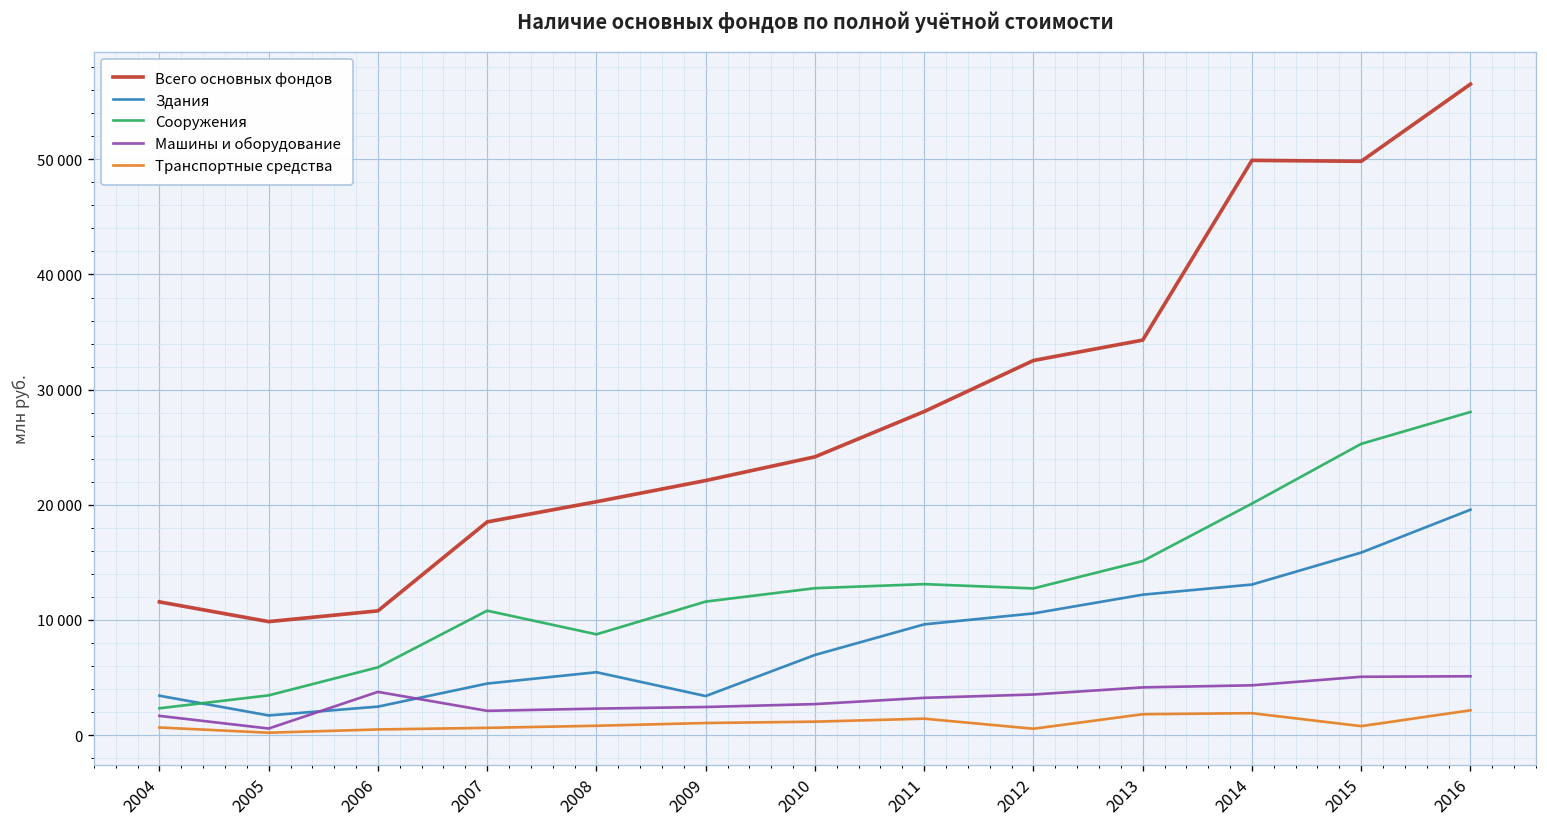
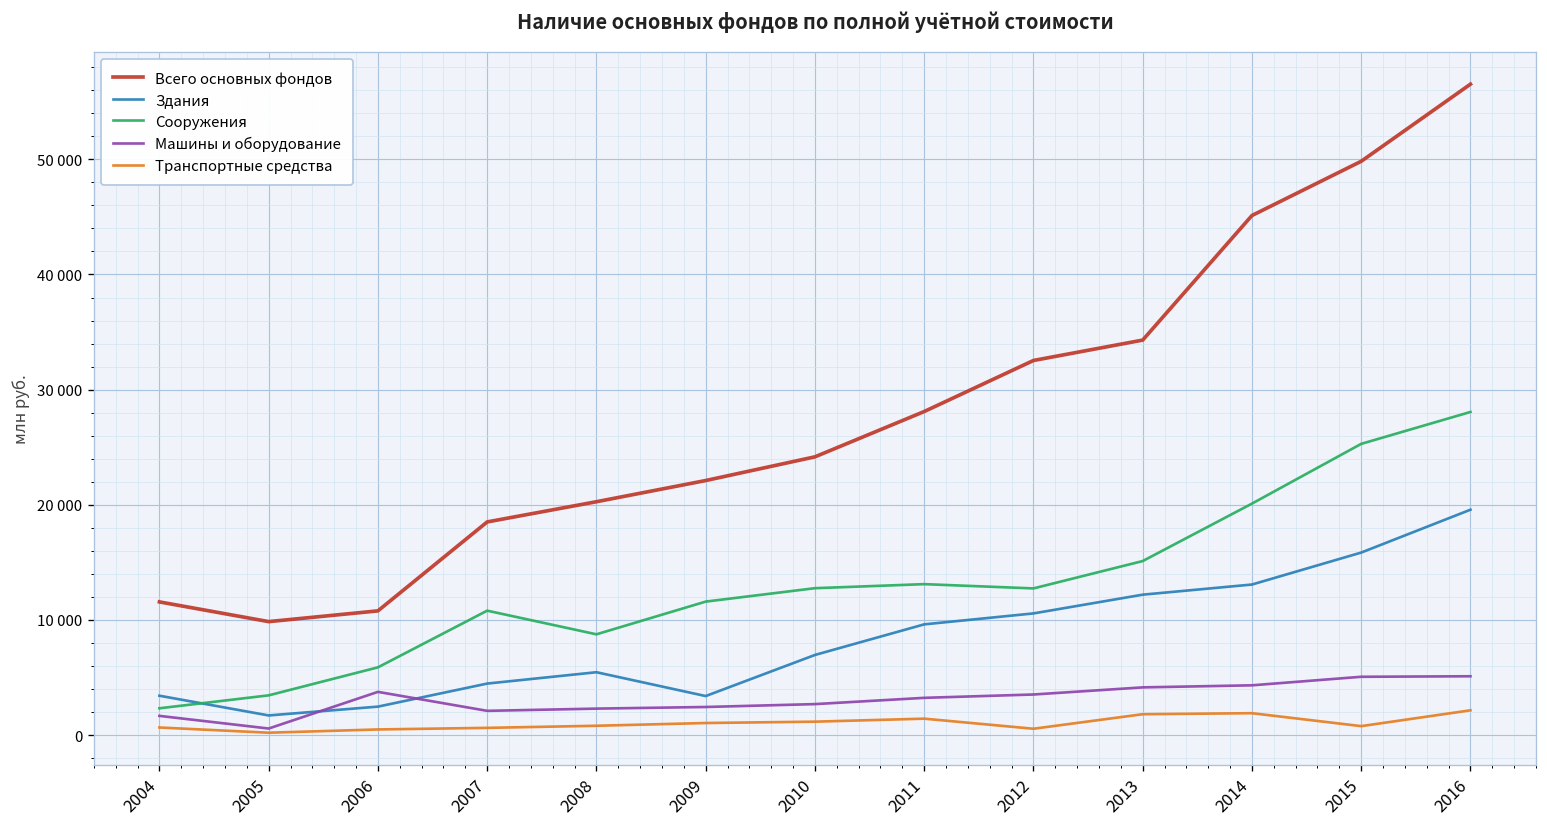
  {
    "Всего основных фондов": {
      "2004": 12000,
      "2005": 10000,
      "2006": 11000,
      "2007": 19000,
      "2008": 20000,
      "2009": 22000,
      "2010": 24000,
      "2011": 28000,
      "2012": 33000,
      "2013": 34000,
-     "2014": 50000,
+     "2014": 45000,
      "2015": 50000,
      "2016": 57000
    },
    "Здания": {
      "2004": 3000,
      "2005": 2000,
      "2006": 2000,
      "2007": 4000,
      "2008": 5000,
      "2009": 3000,
      "2010": 7000,
      "2011": 10000,
      "2012": 11000,
      "2013": 12000,
      "2014": 13000,
      "2015": 16000,
      "2016": 20000
    },
    "Сооружения": {
      "2004": 2000,
      "2005": 3000,
      "2006": 6000,
      "2007": 11000,
      "2008": 9000,
      "2009": 12000,
      "2010": 13000,
      "2011": 13000,
      "2012": 13000,
      "2013": 15000,
      "2014": 20000,
      "2015": 25000,
      "2016": 28000
    },
    "Машины и оборудование": {
      "2004": 2000,
      "2005": 1000,
      "2006": 4000,
      "2007": 2000,
      "2008": 2000,
      "2009": 2000,
      "2010": 3000,
      "2011": 3000,
      "2012": 4000,
      "2013": 4000,
      "2014": 4000,
      "2015": 5000,
      "2016": 5000
    },
    "Транспортные средства": {
      "2004": 1000,
      "2005": 0,
      "2006": 0,
      "2007": 1000,
      "2008": 1000,
      "2009": 1000,
      "2010": 1000,
      "2011": 1000,
      "2012": 1000,
      "2013": 2000,
      "2014": 2000,
      "2015": 1000,
      "2016": 2000
    }
  }
